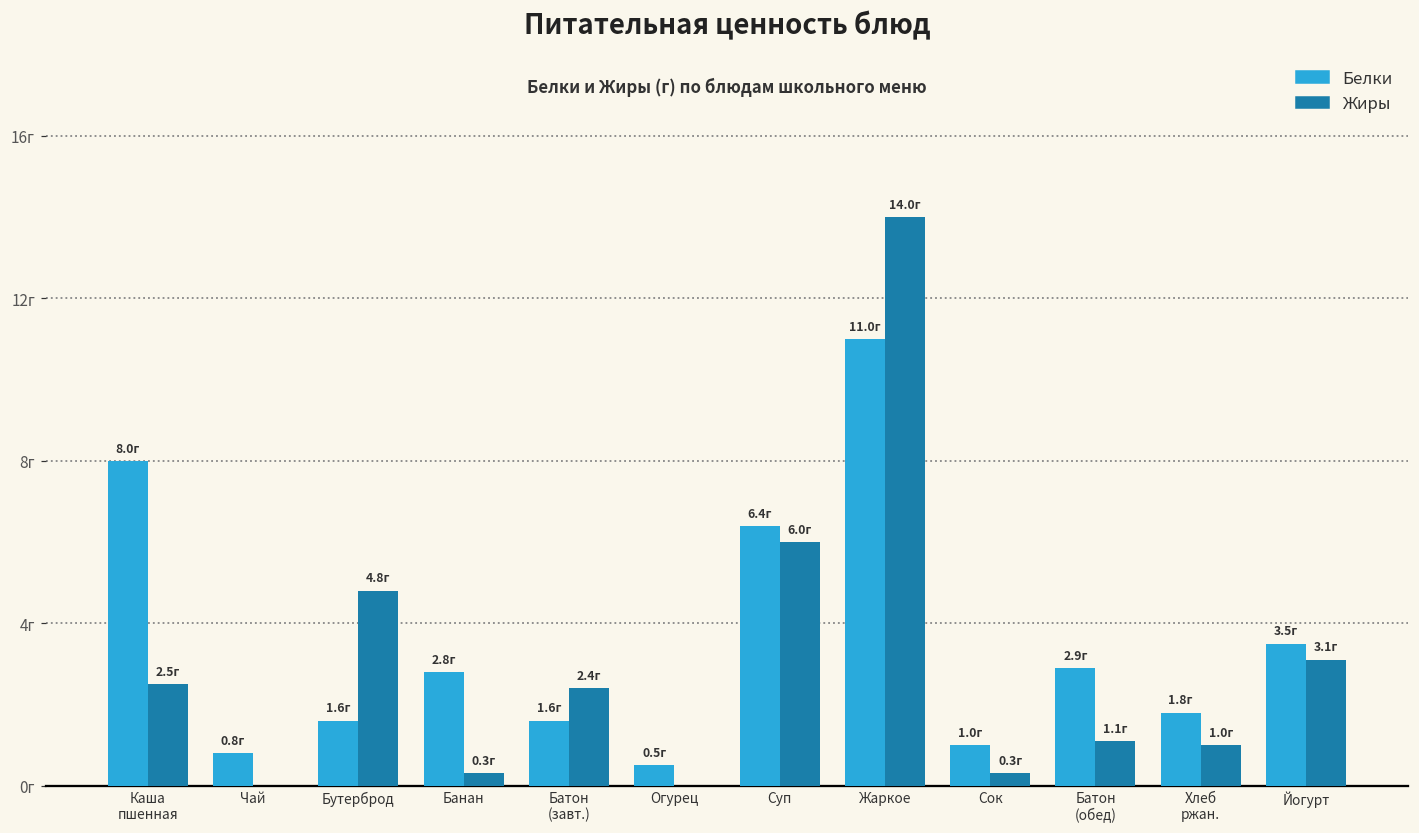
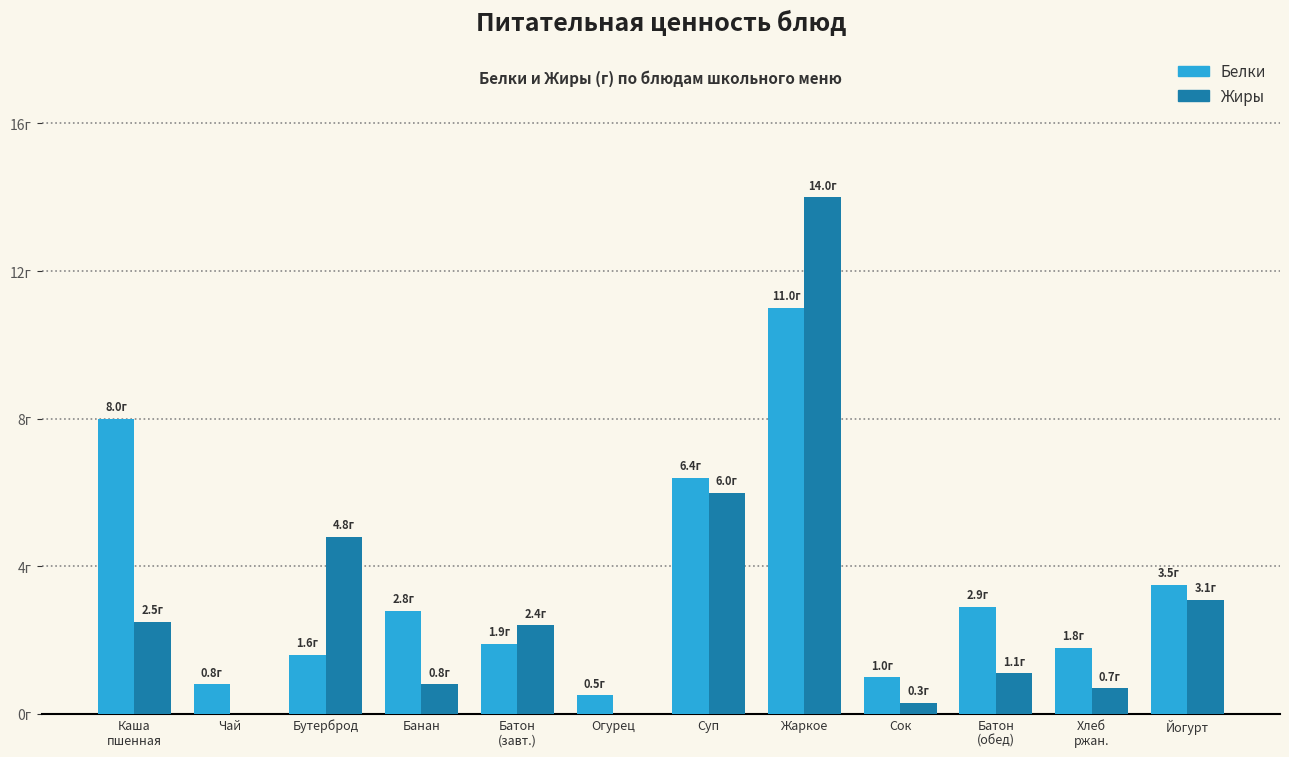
  {
    "Белки": {
      "Каша пшенная": "8.0г",
      "Чай": "0.8г",
      "Бутерброд": "1.6г",
      "Банан": "2.8г",
-     "Батон (завт.)": "1.6г",
+     "Батон (завт.)": "1.9г",
      "Огурец": "0.5г",
      "Суп": "6.4г",
      "Жаркое": "11.0г",
      "Сок": "1.0г",
      "Батон (обед)": "2.9г",
      "Хлеб ржан.": "1.8г",
      "Йогурт": "3.5г"
    },
    "Жиры": {
      "Каша пшенная": "2.5г",
      "Бутерброд": "4.8г",
-     "Банан": "0.3г",
+     "Банан": "0.8г",
      "Батон (завт.)": "2.4г",
      "Суп": "6.0г",
      "Жаркое": "14.0г",
      "Сок": "0.3г",
      "Батон (обед)": "1.1г",
-     "Хлеб ржан.": "1.0г",
+     "Хлеб ржан.": "0.7г",
      "Йогурт": "3.1г"
    }
  }
